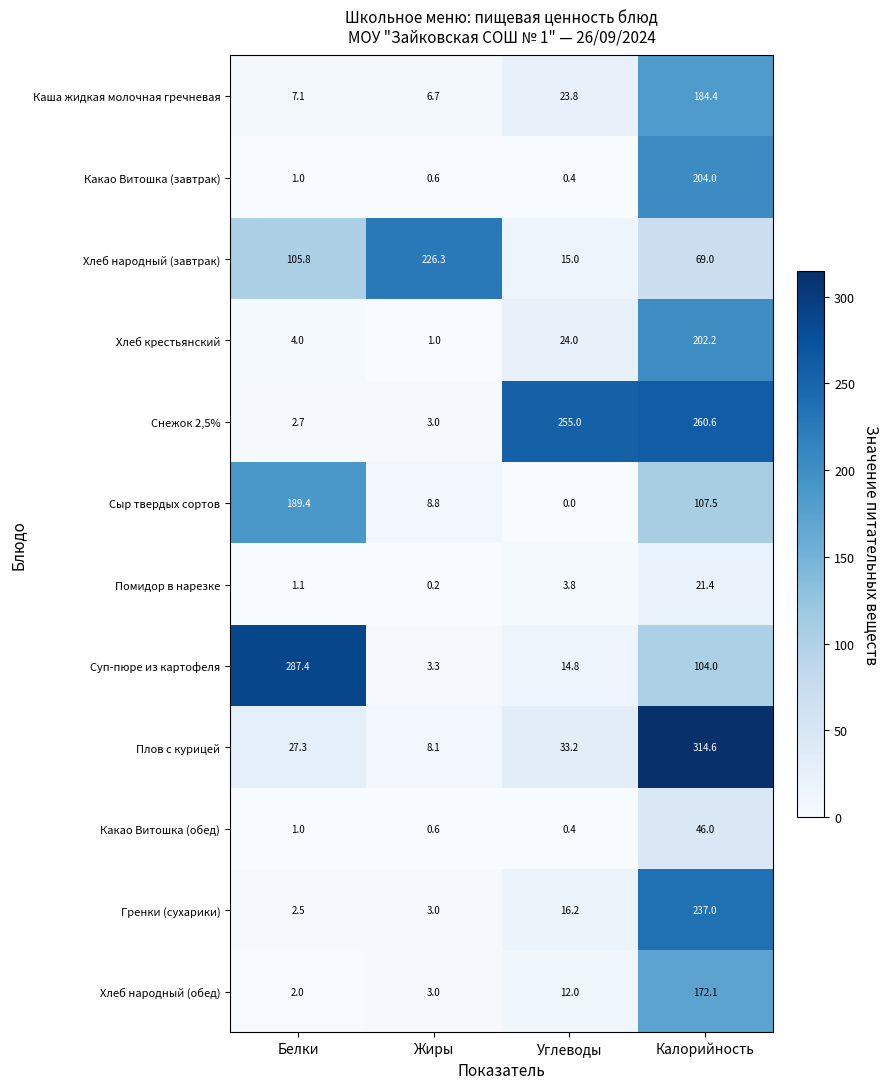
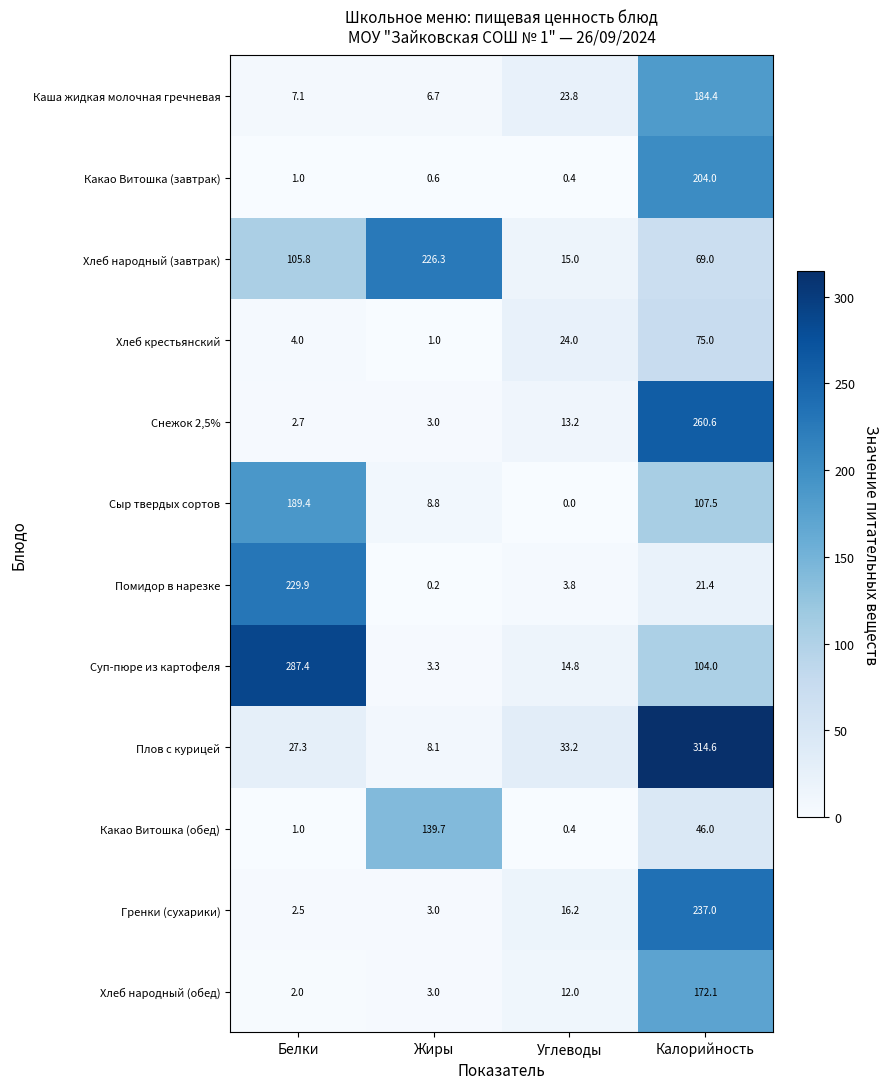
  {
    "Каша жидкая молочная гречневая": {
      "Белки": 7.1,
      "Жиры": 6.7,
      "Углеводы": 23.8,
      "Калорийность": 184.4
    },
    "Какао Витошка (завтрак)": {
      "Белки": 1.0,
      "Жиры": 0.6,
      "Углеводы": 0.4,
      "Калорийность": 204.0
    },
    "Хлеб народный (завтрак)": {
      "Белки": 105.8,
      "Жиры": 226.3,
      "Углеводы": 15.0,
      "Калорийность": 69.0
    },
    "Хлеб крестьянский": {
      "Белки": 4.0,
      "Жиры": 1.0,
      "Углеводы": 24.0,
-     "Калорийность": 202.2
+     "Калорийность": 75.0
    },
    "Снежок 2,5%": {
      "Белки": 2.7,
      "Жиры": 3.0,
-     "Углеводы": 255.0,
+     "Углеводы": 13.2,
      "Калорийность": 260.6
    },
    "Сыр твердых сортов": {
      "Белки": 189.4,
      "Жиры": 8.8,
      "Углеводы": 0.0,
      "Калорийность": 107.5
    },
    "Помидор в нарезке": {
-     "Белки": 1.1,
+     "Белки": 229.9,
      "Жиры": 0.2,
      "Углеводы": 3.8,
      "Калорийность": 21.4
    },
    "Суп-пюре из картофеля": {
      "Белки": 287.4,
      "Жиры": 3.3,
      "Углеводы": 14.8,
      "Калорийность": 104.0
    },
    "Плов с курицей": {
      "Белки": 27.3,
      "Жиры": 8.1,
      "Углеводы": 33.2,
      "Калорийность": 314.6
    },
    "Какао Витошка (обед)": {
      "Белки": 1.0,
-     "Жиры": 0.6,
+     "Жиры": 139.7,
      "Углеводы": 0.4,
      "Калорийность": 46.0
    },
    "Гренки (сухарики)": {
      "Белки": 2.5,
      "Жиры": 3.0,
      "Углеводы": 16.2,
      "Калорийность": 237.0
    },
    "Хлеб народный (обед)": {
      "Белки": 2.0,
      "Жиры": 3.0,
      "Углеводы": 12.0,
      "Калорийность": 172.1
    }
  }
